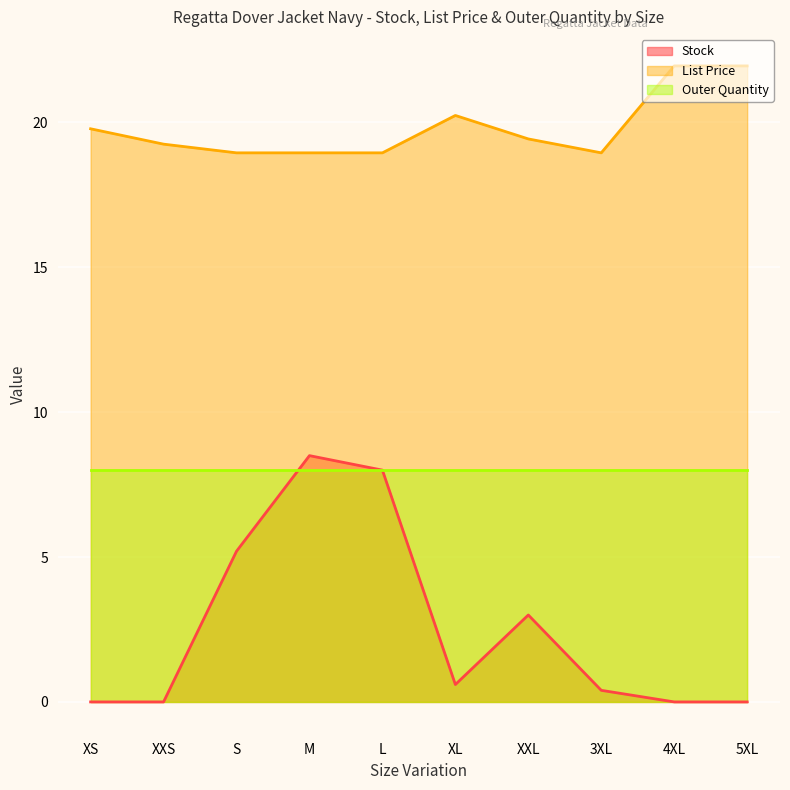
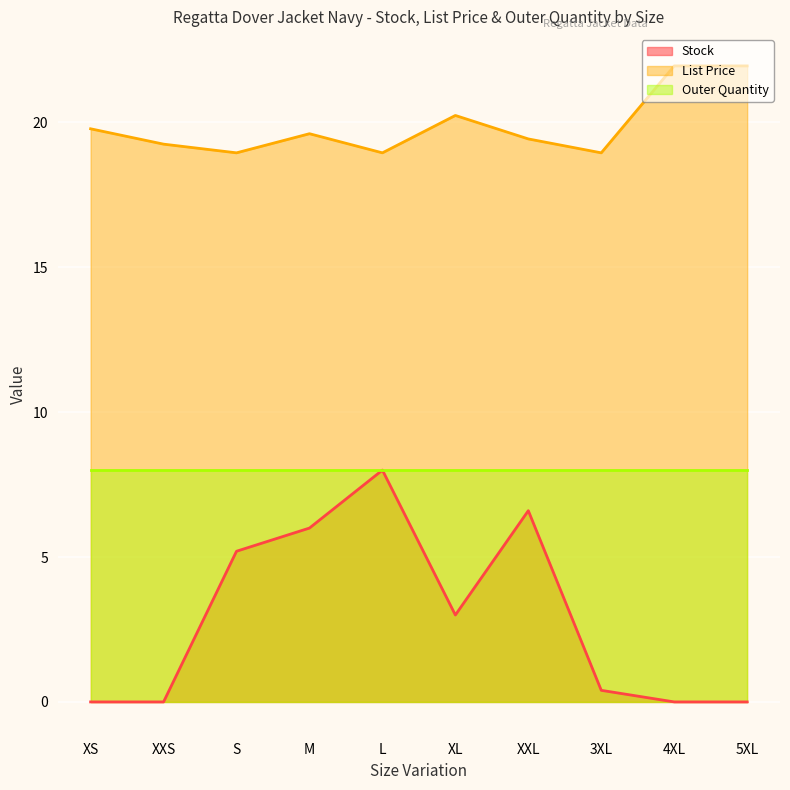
  {
    "Stock": {
      "XS": 0.0,
      "XXS": 0.0,
      "S": 5.2,
-     "M": 8.5,
-     "XL": 0.6,
-     "XXL": 3.0,
+     "M": 6.0,
+     "XL": 3.0,
+     "XXL": 6.6,
      "3XL": 0.4,
      "4XL": 0.0,
      "5XL": 0.0
    },
    "List Price": {
      "XS": 19.8,
      "XXS": 19.3,
      "S": 19.0,
-     "M": 19.0,
+     "M": 19.6,
      "L": 19.0,
      "XL": 20.2,
      "XXL": 19.4,
      "3XL": 19.0
    },
    "Outer Quantity": {
      "XS": 8.0,
      "XXS": 8.0,
      "S": 8.0,
      "M": 8.0,
      "XL": 8.0,
      "XXL": 8.0,
      "3XL": 8.0,
      "4XL": 8.0,
      "5XL": 8.0
    }
  }
